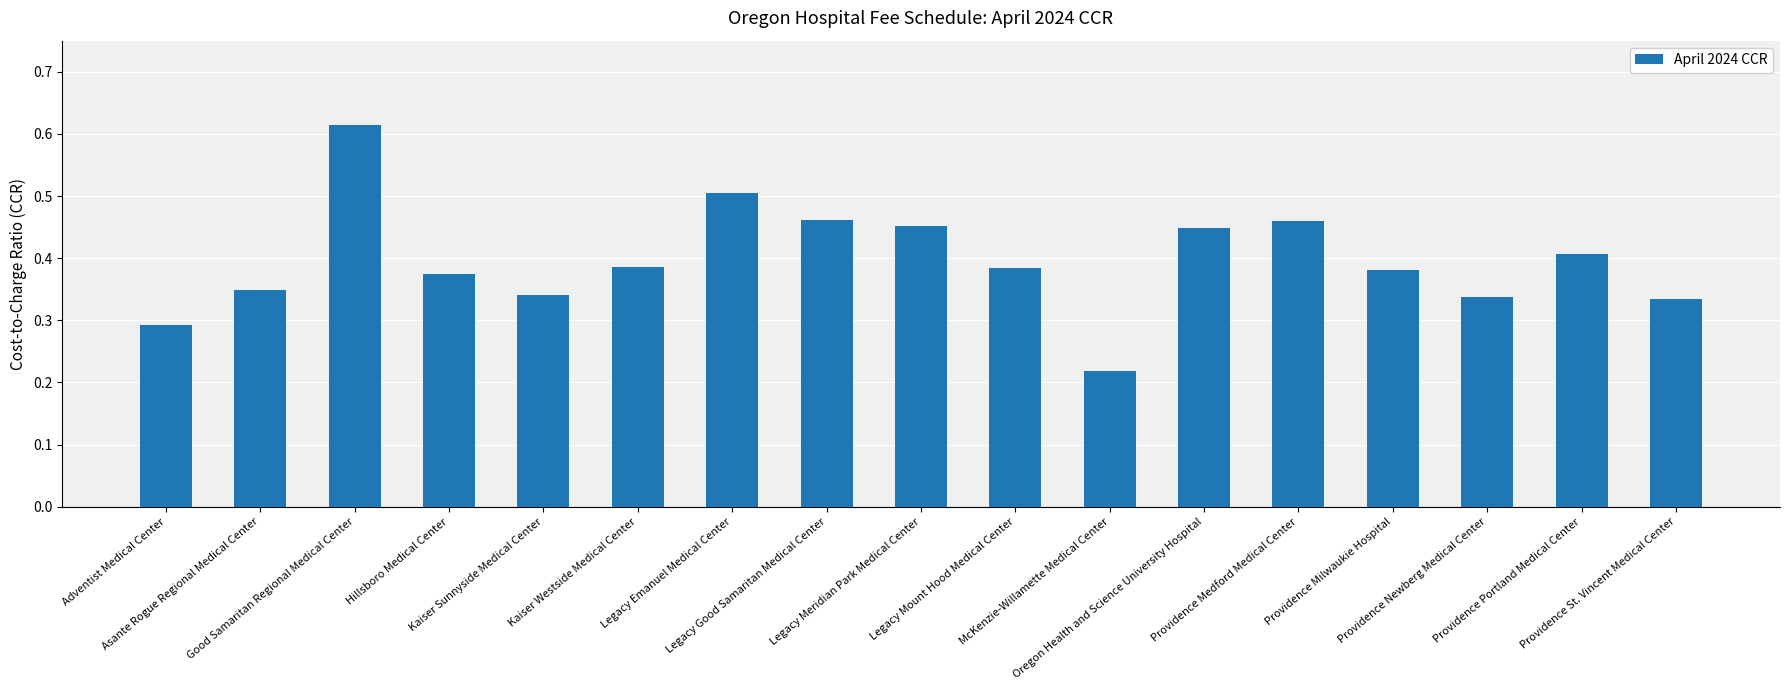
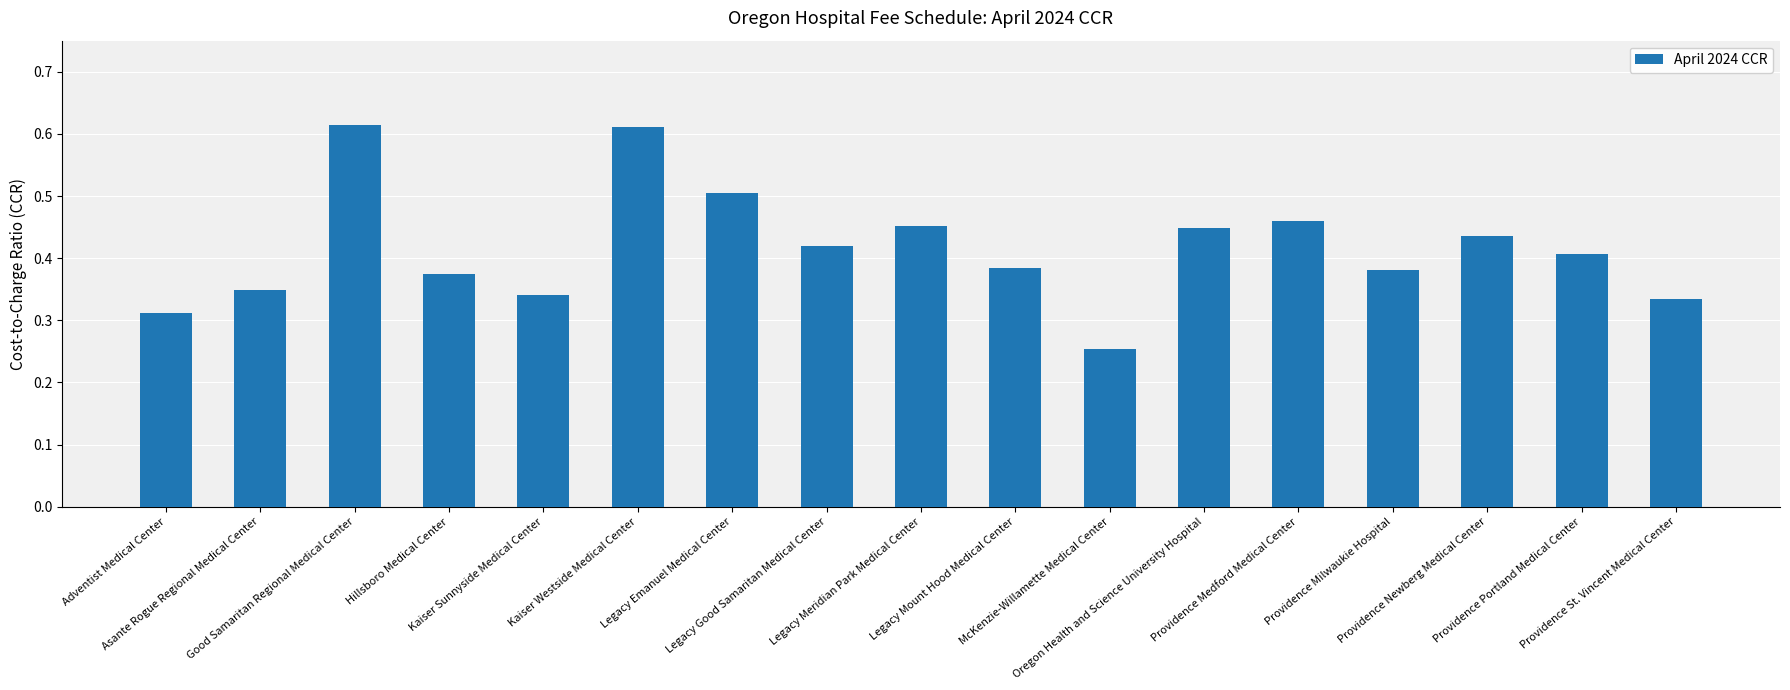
  {
-   "Adventist Medical Center": 0.29,
+   "Adventist Medical Center": 0.31,
    "Asante Rogue Regional Medical Center": 0.35,
    "Good Samaritan Regional Medical Center": 0.61,
    "Hillsboro Medical Center": 0.37,
    "Kaiser Sunnyside Medical Center": 0.34,
-   "Kaiser Westside Medical Center": 0.39,
+   "Kaiser Westside Medical Center": 0.61,
    "Legacy Emanuel Medical Center": 0.51,
-   "Legacy Good Samaritan Medical Center": 0.46,
+   "Legacy Good Samaritan Medical Center": 0.42,
    "Legacy Meridian Park Medical Center": 0.45,
    "Legacy Mount Hood Medical Center": 0.38,
-   "McKenzie-Willamette Medical Center": 0.22,
+   "McKenzie-Willamette Medical Center": 0.25,
    "Oregon Health and Science University Hospital": 0.45,
    "Providence Medford Medical Center": 0.46,
    "Providence Milwaukie Hospital": 0.38,
-   "Providence Newberg Medical Center": 0.34,
+   "Providence Newberg Medical Center": 0.44,
    "Providence Portland Medical Center": 0.41,
    "Providence St. Vincent Medical Center": 0.33
  }
